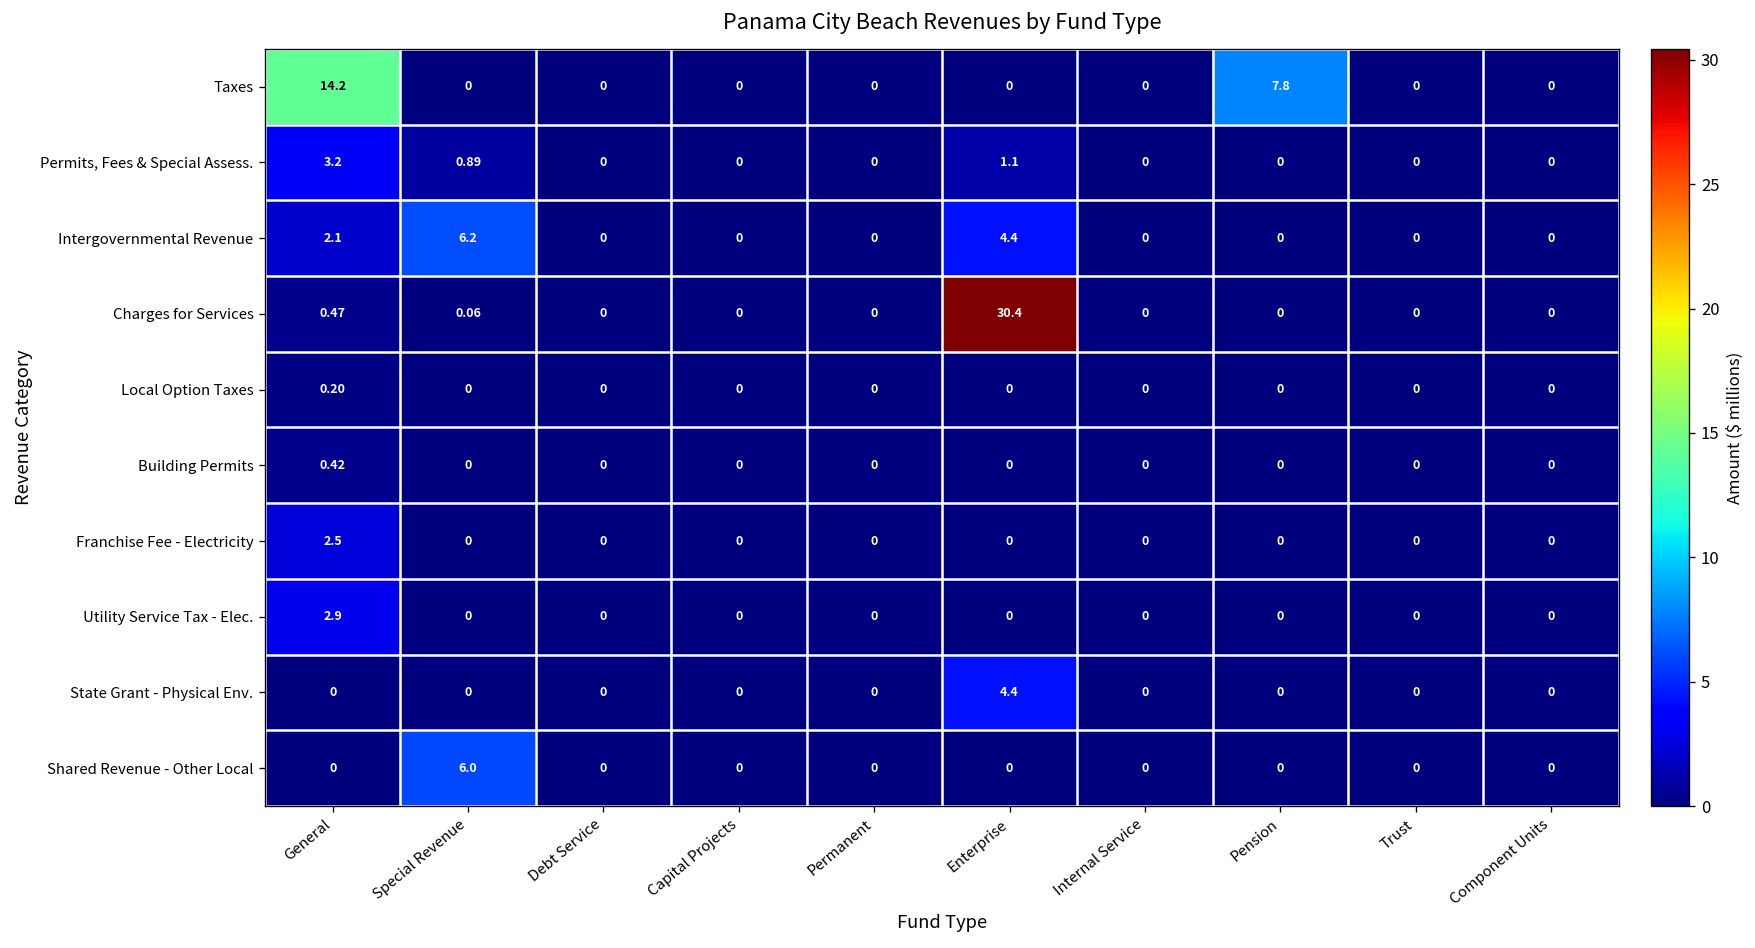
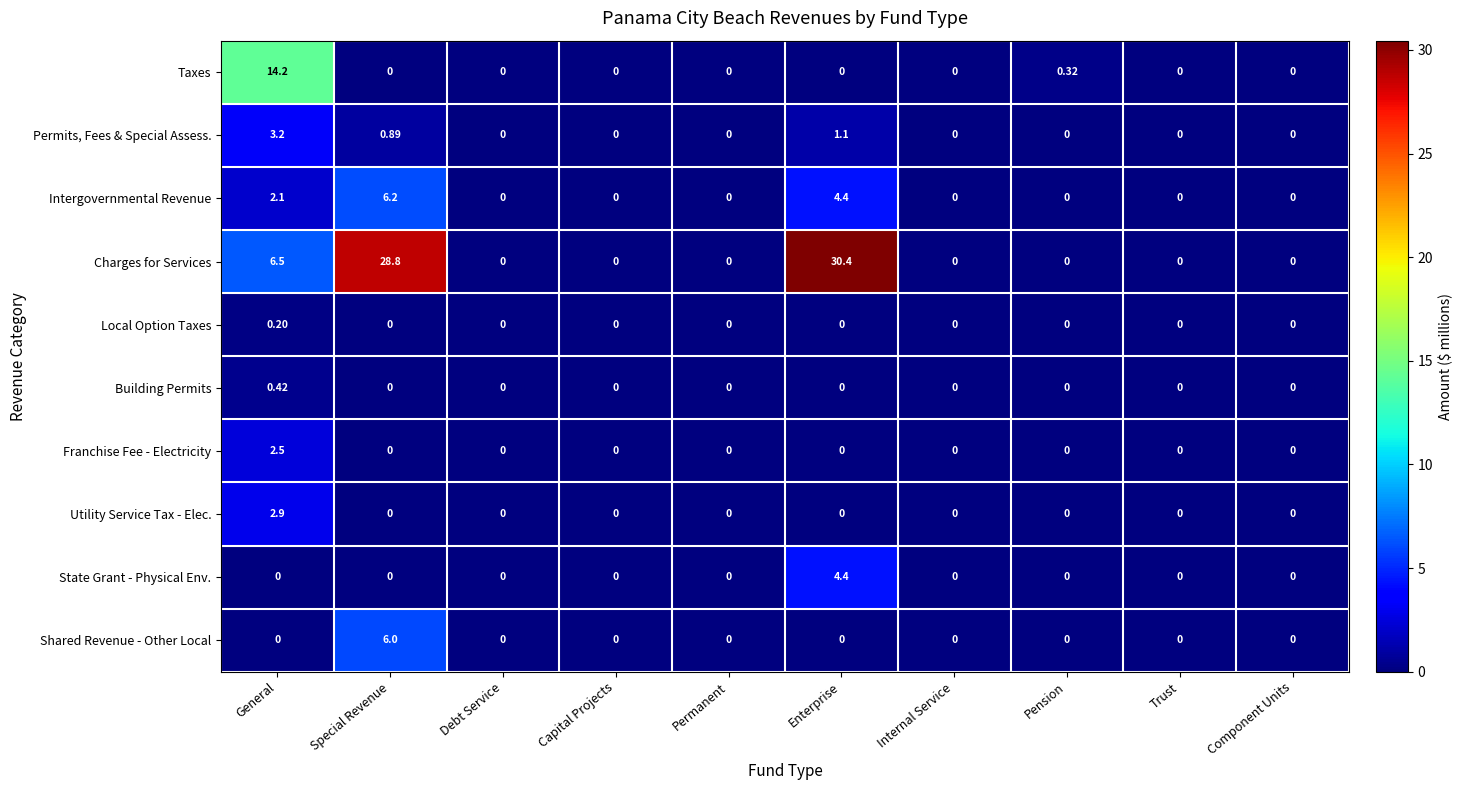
  {
    "Taxes": {
      "General": 14.2,
      "Special Revenue": 0,
      "Debt Service": 0,
      "Capital Projects": 0,
      "Permanent": 0,
      "Enterprise": 0,
      "Internal Service": 0,
-     "Pension": 7.8,
+     "Pension": 0.32,
      "Trust": 0,
      "Component Units": 0
    },
    "Permits, Fees & Special Assess.": {
      "General": 3.2,
      "Special Revenue": 0.89,
      "Debt Service": 0,
      "Capital Projects": 0,
      "Permanent": 0,
      "Enterprise": 1.1,
      "Internal Service": 0,
      "Pension": 0,
      "Trust": 0,
      "Component Units": 0
    },
    "Intergovernmental Revenue": {
      "General": 2.1,
      "Special Revenue": 6.2,
      "Debt Service": 0,
      "Capital Projects": 0,
      "Permanent": 0,
      "Enterprise": 4.4,
      "Internal Service": 0,
      "Pension": 0,
      "Trust": 0,
      "Component Units": 0
    },
    "Charges for Services": {
-     "General": 0.47,
-     "Special Revenue": 0.06,
+     "General": 6.5,
+     "Special Revenue": 28.8,
      "Debt Service": 0,
      "Capital Projects": 0,
      "Permanent": 0,
      "Enterprise": 30.4,
      "Internal Service": 0,
      "Pension": 0,
      "Trust": 0,
      "Component Units": 0
    },
    "Local Option Taxes": {
      "General": 0.20,
      "Special Revenue": 0,
      "Debt Service": 0,
      "Capital Projects": 0,
      "Permanent": 0,
      "Enterprise": 0,
      "Internal Service": 0,
      "Pension": 0,
      "Trust": 0,
      "Component Units": 0
    },
    "Building Permits": {
      "General": 0.42,
      "Special Revenue": 0,
      "Debt Service": 0,
      "Capital Projects": 0,
      "Permanent": 0,
      "Enterprise": 0,
      "Internal Service": 0,
      "Pension": 0,
      "Trust": 0,
      "Component Units": 0
    },
    "Franchise Fee - Electricity": {
      "General": 2.5,
      "Special Revenue": 0,
      "Debt Service": 0,
      "Capital Projects": 0,
      "Permanent": 0,
      "Enterprise": 0,
      "Internal Service": 0,
      "Pension": 0,
      "Trust": 0,
      "Component Units": 0
    },
    "Utility Service Tax - Elec.": {
      "General": 2.9,
      "Special Revenue": 0,
      "Debt Service": 0,
      "Capital Projects": 0,
      "Permanent": 0,
      "Enterprise": 0,
      "Internal Service": 0,
      "Pension": 0,
      "Trust": 0,
      "Component Units": 0
    },
    "State Grant - Physical Env.": {
      "General": 0,
      "Special Revenue": 0,
      "Debt Service": 0,
      "Capital Projects": 0,
      "Permanent": 0,
      "Enterprise": 4.4,
      "Internal Service": 0,
      "Pension": 0,
      "Trust": 0,
      "Component Units": 0
    },
    "Shared Revenue - Other Local": {
      "General": 0,
      "Special Revenue": 6.0,
      "Debt Service": 0,
      "Capital Projects": 0,
      "Permanent": 0,
      "Enterprise": 0,
      "Internal Service": 0,
      "Pension": 0,
      "Trust": 0,
      "Component Units": 0
    }
  }
